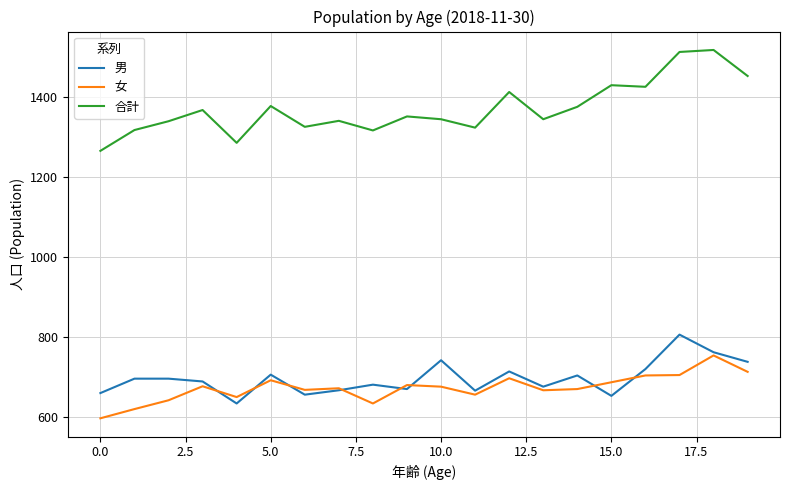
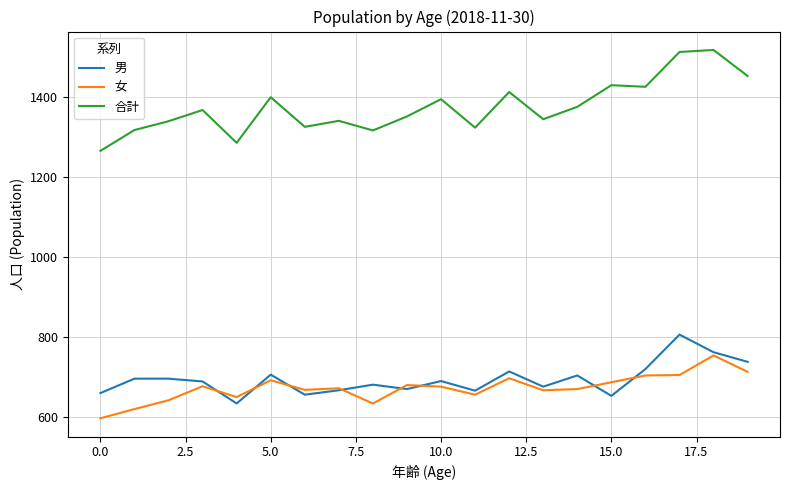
  {
    "男": {
      "0.0": 660,
      "5.0": 710,
-     "10.0": 740,
+     "10.0": 690,
      "15.0": 650
    },
    "女": {
      "0.0": 600,
      "5.0": 690,
      "10.0": 680,
      "15.0": 690
    },
    "合計": {
      "0.0": 1270,
-     "5.0": 1380,
-     "10.0": 1350,
+     "5.0": 1400,
+     "10.0": 1400,
      "15.0": 1430
    }
  }
